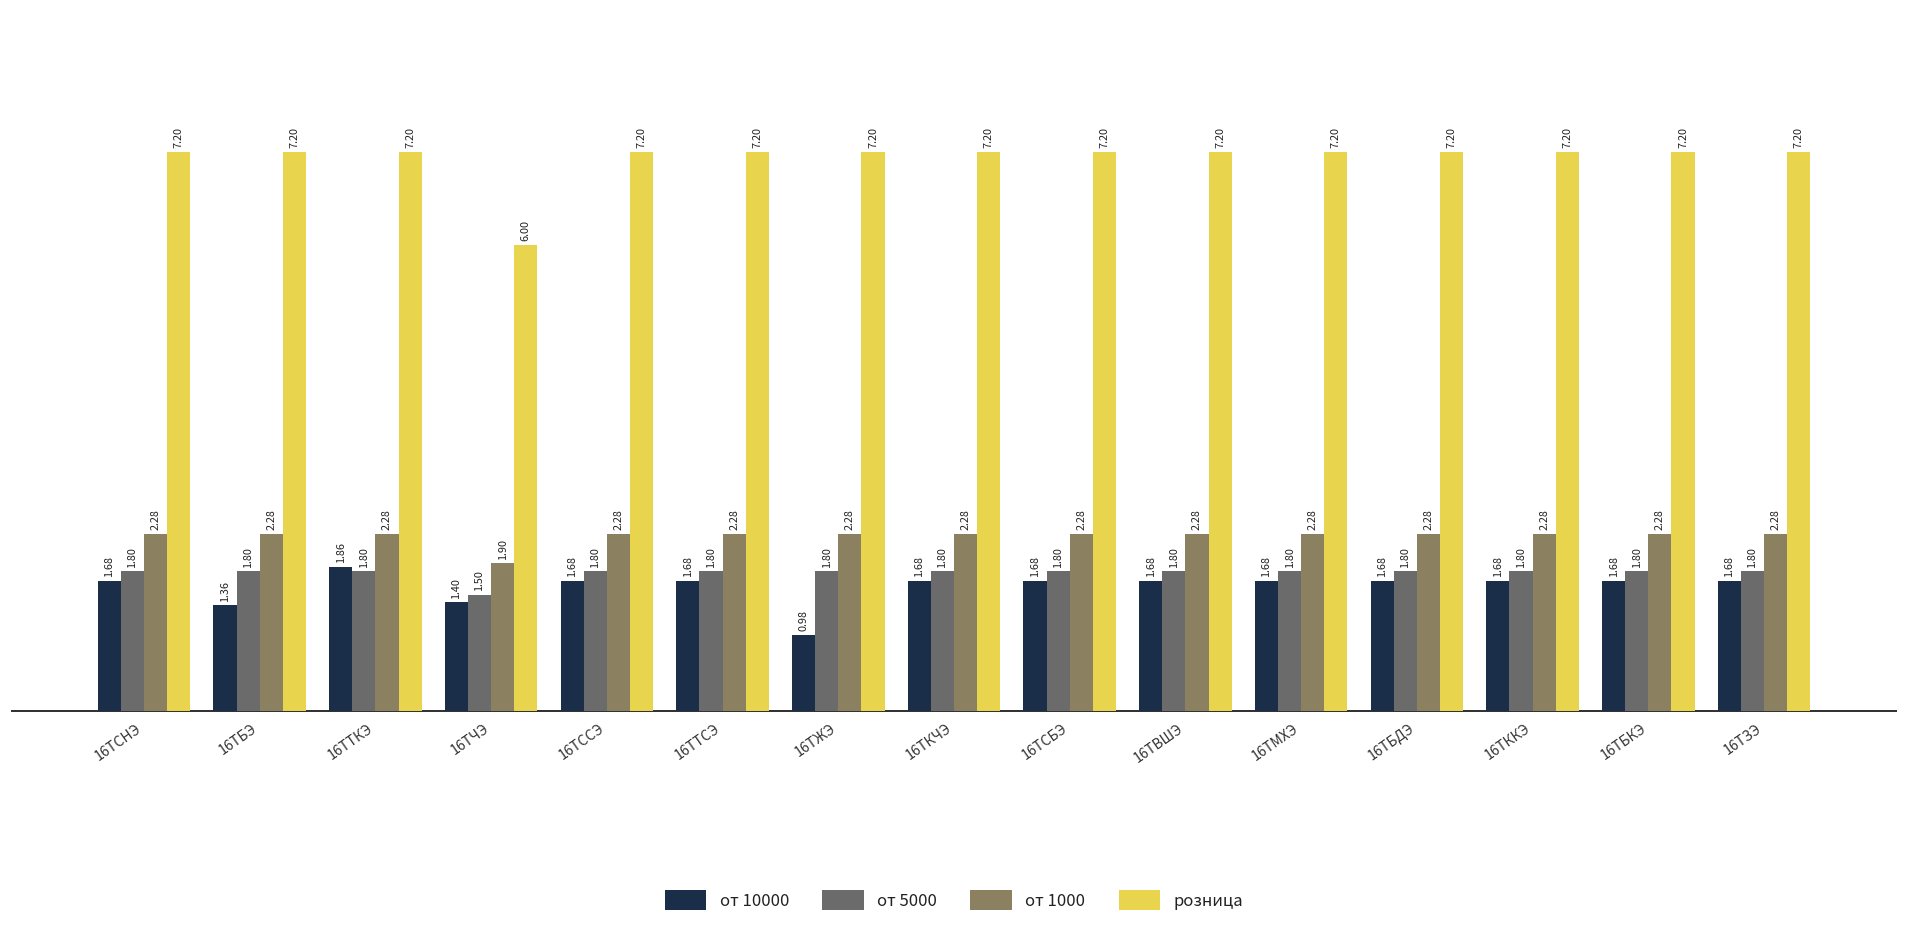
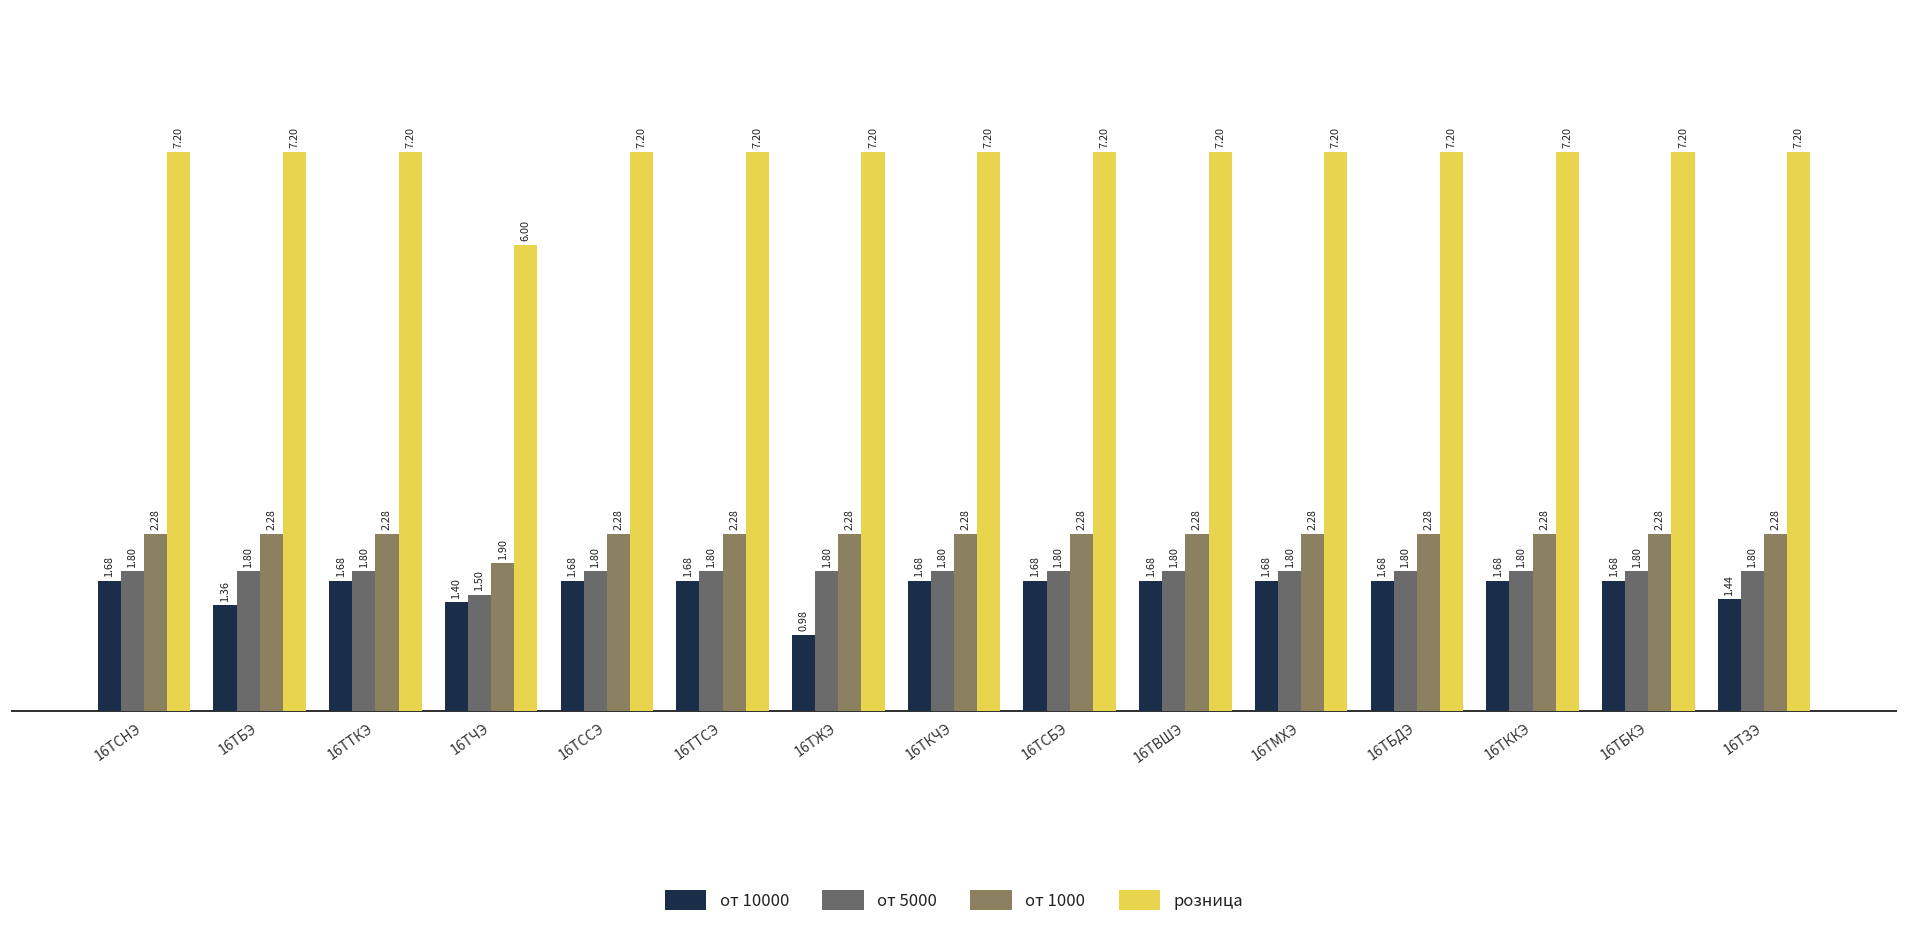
  {
    "от 10000": {
      "16ТСНЭ": 1.68,
      "16ТБЭ": 1.36,
-     "16ТТКЭ": 1.86,
+     "16ТТКЭ": 1.68,
      "16ТЧЭ": 1.40,
      "16ТССЭ": 1.68,
      "16ТТСЭ": 1.68,
      "16ТЖЭ": 0.98,
      "16ТКЧЭ": 1.68,
      "16ТСБЭ": 1.68,
      "16ТВШЭ": 1.68,
      "16ТМХЭ": 1.68,
      "16ТБДЭ": 1.68,
      "16ТККЭ": 1.68,
      "16ТБКЭ": 1.68,
-     "16ТЗЭ": 1.68
+     "16ТЗЭ": 1.44
    },
    "розница": {
      "16ТСНЭ": 7.20,
      "16ТБЭ": 7.20,
      "16ТТКЭ": 7.20,
      "16ТЧЭ": 6.00,
      "16ТССЭ": 7.20,
      "16ТТСЭ": 7.20,
      "16ТЖЭ": 7.20,
      "16ТКЧЭ": 7.20,
      "16ТСБЭ": 7.20,
      "16ТВШЭ": 7.20,
      "16ТМХЭ": 7.20,
      "16ТБДЭ": 7.20,
      "16ТККЭ": 7.20,
      "16ТБКЭ": 7.20,
      "16ТЗЭ": 7.20
    }
  }
